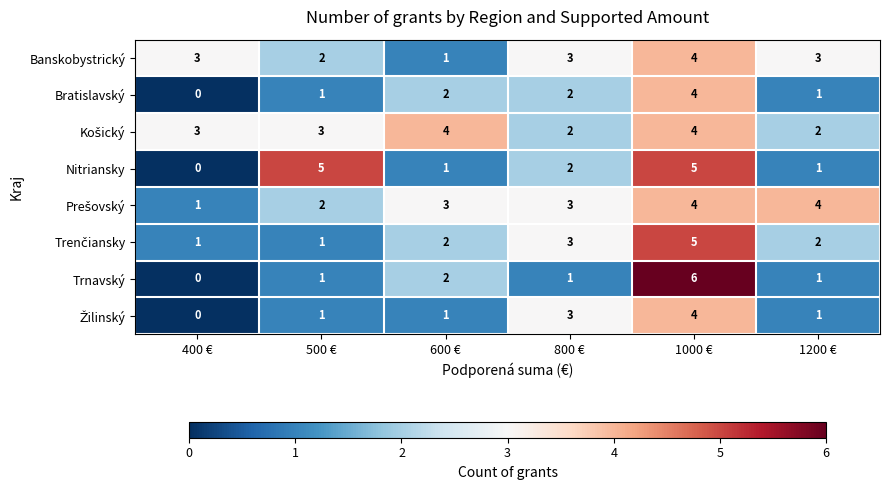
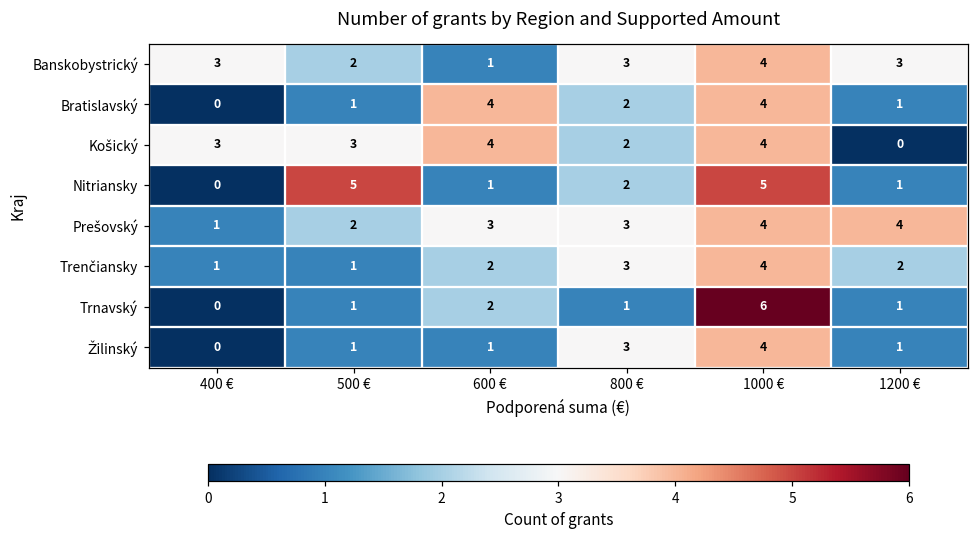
  {
    "Banskobystrický": {
      "400 €": 3,
      "500 €": 2,
      "600 €": 1,
      "800 €": 3,
      "1000 €": 4,
      "1200 €": 3
    },
    "Bratislavský": {
      "400 €": 0,
      "500 €": 1,
-     "600 €": 2,
+     "600 €": 4,
      "800 €": 2,
      "1000 €": 4,
      "1200 €": 1
    },
    "Košický": {
      "400 €": 3,
      "500 €": 3,
      "600 €": 4,
      "800 €": 2,
      "1000 €": 4,
-     "1200 €": 2
+     "1200 €": 0
    },
    "Nitriansky": {
      "400 €": 0,
      "500 €": 5,
      "600 €": 1,
      "800 €": 2,
      "1000 €": 5,
      "1200 €": 1
    },
    "Prešovský": {
      "400 €": 1,
      "500 €": 2,
      "600 €": 3,
      "800 €": 3,
      "1000 €": 4,
      "1200 €": 4
    },
    "Trenčiansky": {
      "400 €": 1,
      "500 €": 1,
      "600 €": 2,
      "800 €": 3,
-     "1000 €": 5,
+     "1000 €": 4,
      "1200 €": 2
    },
    "Trnavský": {
      "400 €": 0,
      "500 €": 1,
      "600 €": 2,
      "800 €": 1,
      "1000 €": 6,
      "1200 €": 1
    },
    "Žilinský": {
      "400 €": 0,
      "500 €": 1,
      "600 €": 1,
      "800 €": 3,
      "1000 €": 4,
      "1200 €": 1
    }
  }
